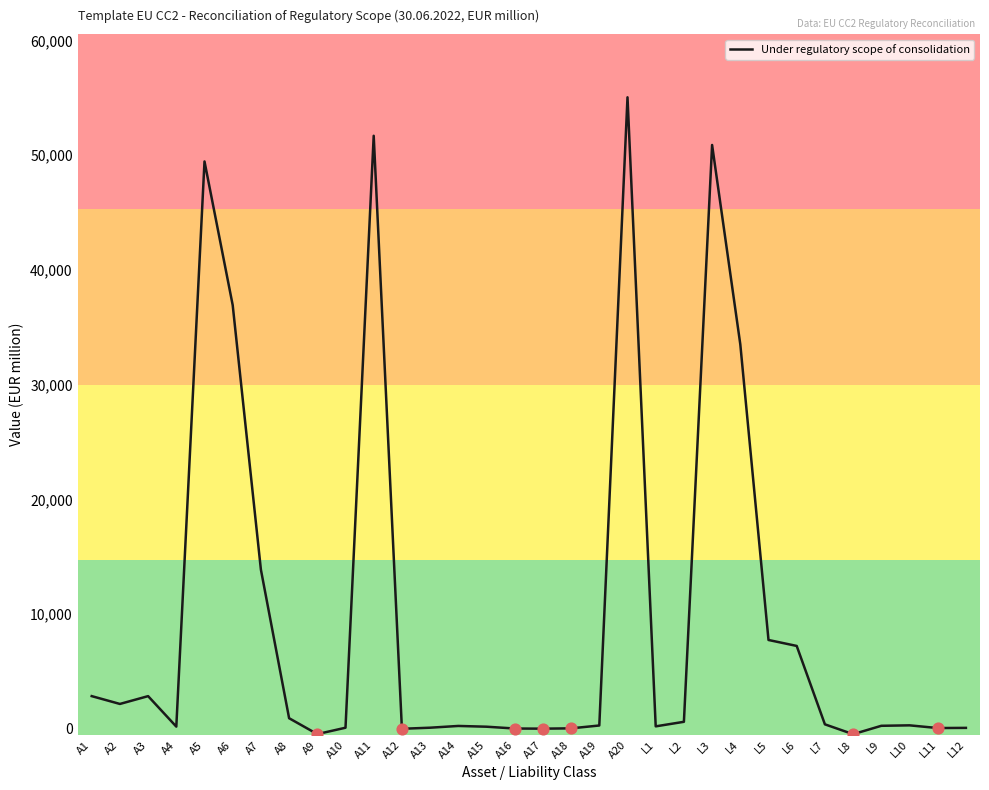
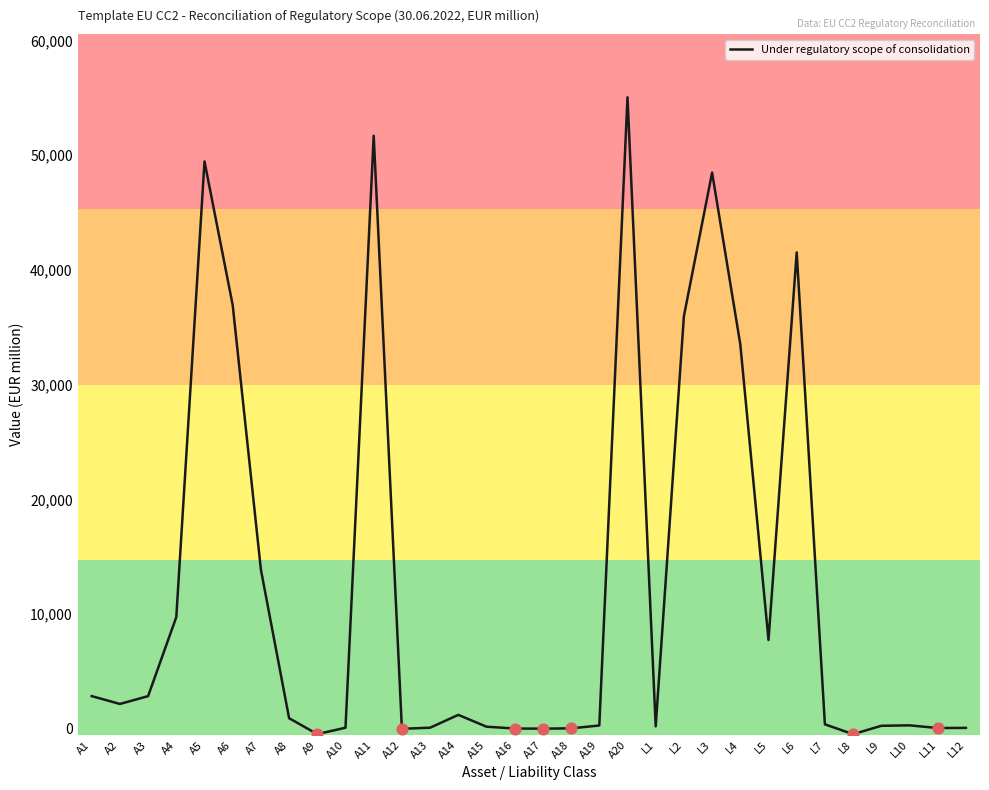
  {
    "Under regulatory scope of consolidation": {
      "A1": "2,900",
      "A2": "2,200",
      "A3": "2,800",
-     "A4": "200",
+     "A4": "9,700",
      "A5": "49,500",
      "A6": "36,900",
      "A7": "13,900",
      "A8": "900",
      "A10": "100",
      "A11": "51,700",
      "A13": "100",
-     "A14": "300",
+     "A14": "1,200",
      "A15": "200",
      "A19": "300",
      "A20": "55,100",
      "L1": "200",
-     "L2": "600",
-     "L3": "50,900",
+     "L2": "36,000",
+     "L3": "48,500",
      "L4": "33,500",
      "L5": "7,700",
-     "L6": "7,200",
+     "L6": "41,500",
      "L7": "400",
      "L9": "300",
      "L10": "300",
      "L12": "100"
    }
  }
